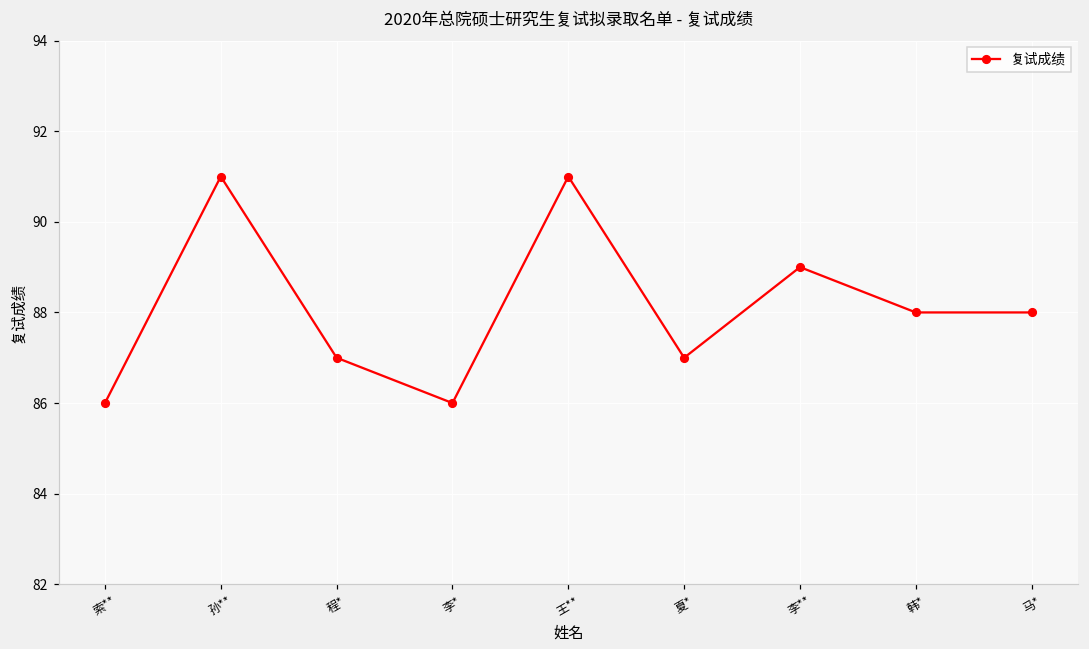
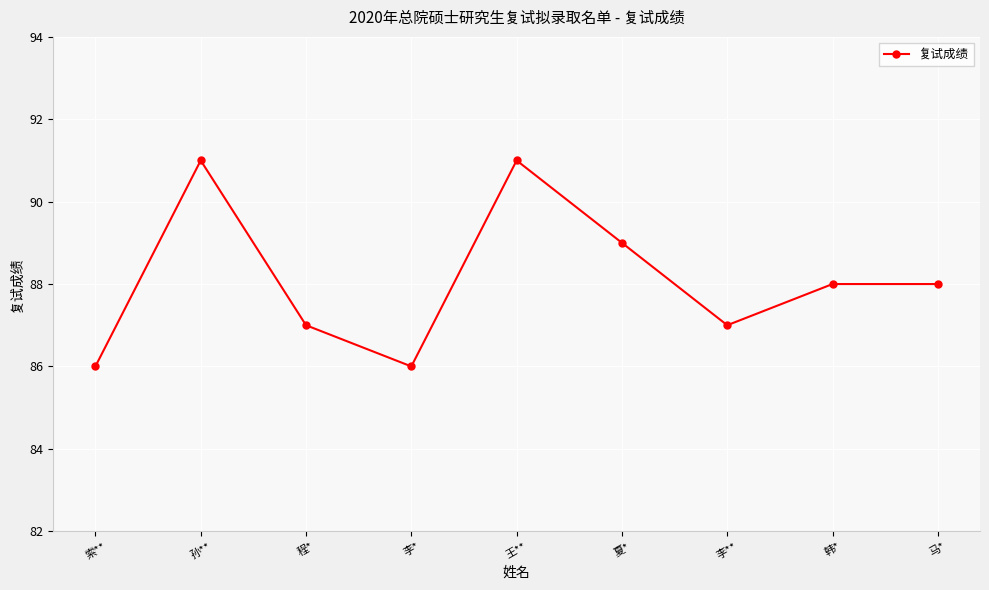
  {
    "索**": 86,
    "孙**": 91,
    "程*": 87,
    "李*": 86,
    "王**": 91,
-   "夏*": 87,
-   "李**": 89,
+   "夏*": 89,
+   "李**": 87,
    "韩*": 88,
    "马*": 88
  }
